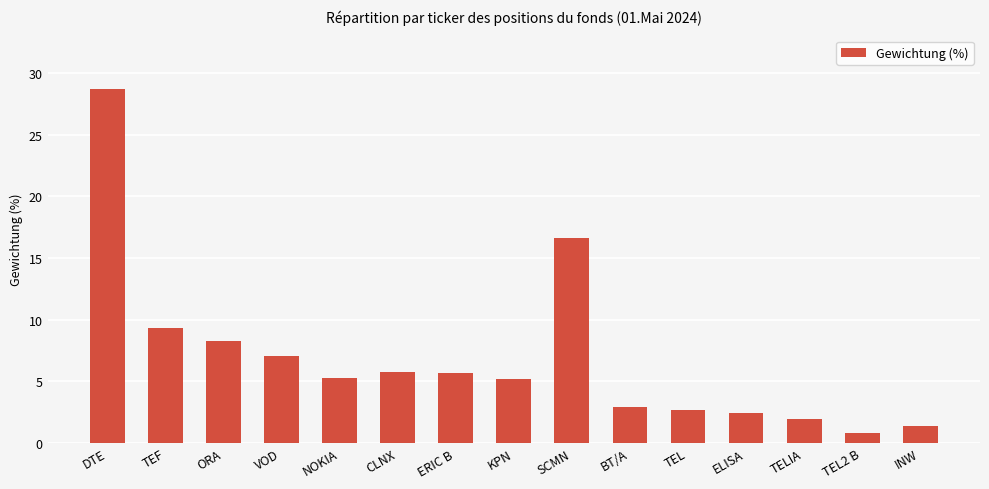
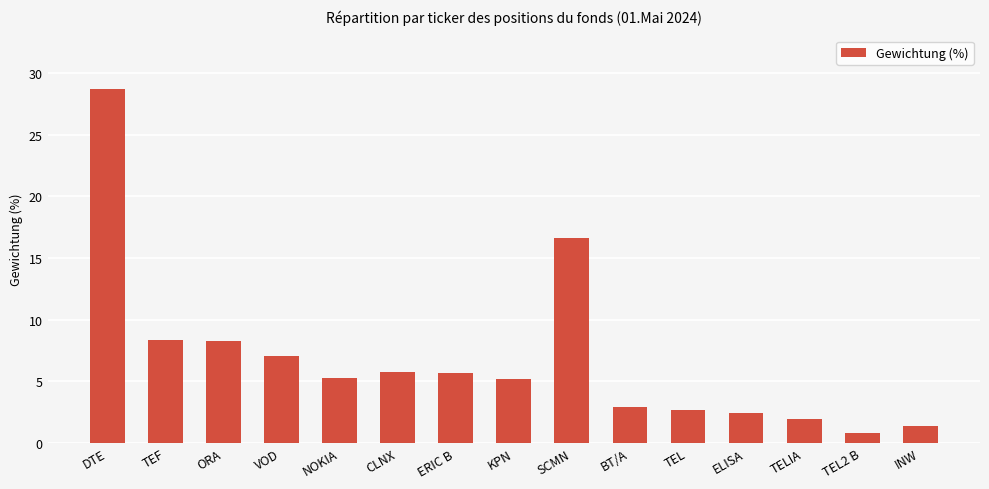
  {
    "DTE": 28.7,
-   "TEF": 9.3,
+   "TEF": 8.4,
    "ORA": 8.2,
    "VOD": 7.1,
    "NOKIA": 5.3,
    "CLNX": 5.8,
    "ERIC B": 5.7,
    "KPN": 5.2,
    "SCMN": 16.6,
    "BT/A": 3.0,
    "TEL": 2.7,
    "ELISA": 2.5,
    "TELIA": 1.9,
    "TEL2 B": 0.8,
    "INW": 1.4
  }
